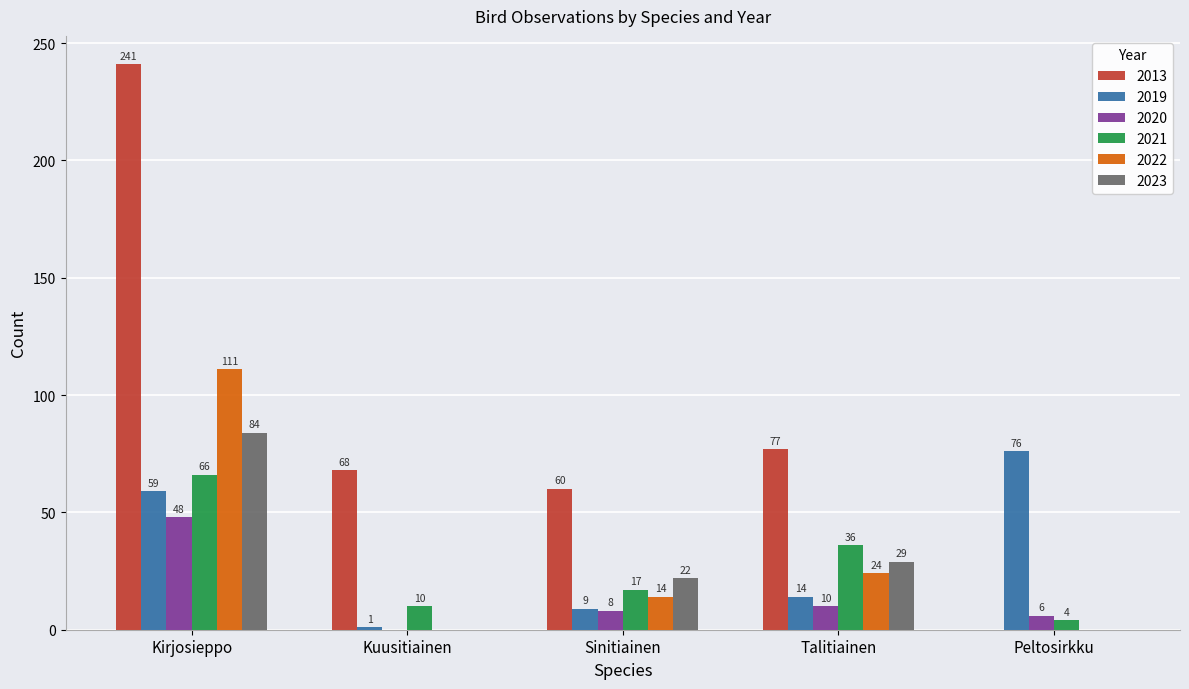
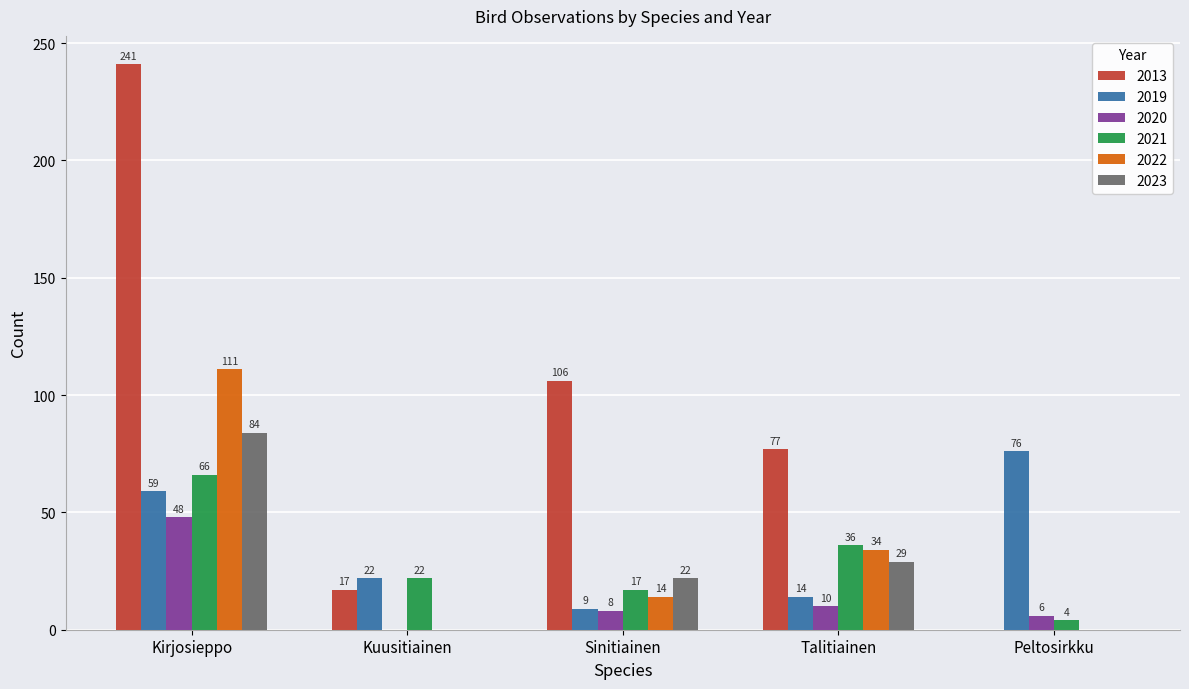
  {
    "2013": {
      "Kirjosieppo": 241,
-     "Kuusitiainen": 68,
-     "Sinitiainen": 60,
+     "Kuusitiainen": 17,
+     "Sinitiainen": 106,
      "Talitiainen": 77
    },
    "2019": {
      "Kirjosieppo": 59,
-     "Kuusitiainen": 1,
+     "Kuusitiainen": 22,
      "Sinitiainen": 9,
      "Talitiainen": 14,
      "Peltosirkku": 76
    },
    "2020": {
      "Kirjosieppo": 48,
      "Sinitiainen": 8,
      "Talitiainen": 10,
      "Peltosirkku": 6
    },
    "2021": {
      "Kirjosieppo": 66,
-     "Kuusitiainen": 10,
+     "Kuusitiainen": 22,
      "Sinitiainen": 17,
      "Talitiainen": 36,
      "Peltosirkku": 4
    },
    "2022": {
      "Kirjosieppo": 111,
      "Sinitiainen": 14,
-     "Talitiainen": 24
+     "Talitiainen": 34
    },
    "2023": {
      "Kirjosieppo": 84,
      "Sinitiainen": 22,
      "Talitiainen": 29
    }
  }
